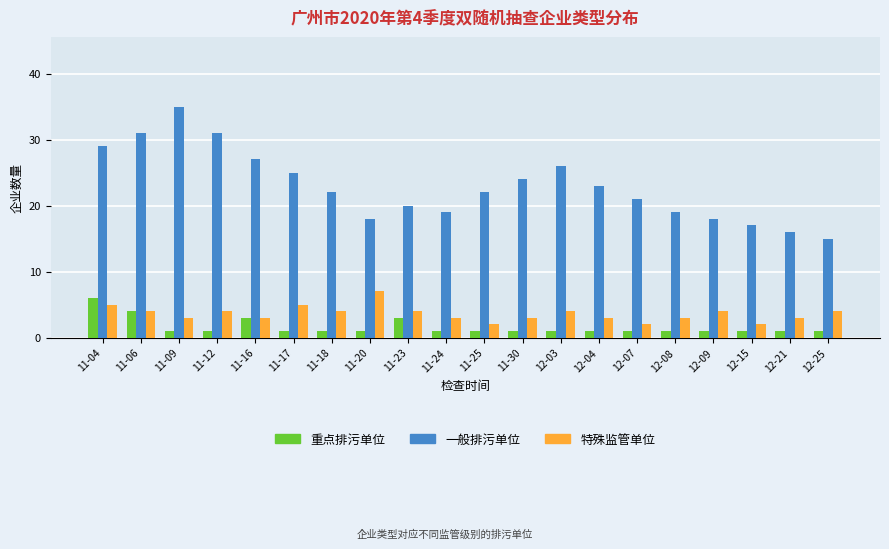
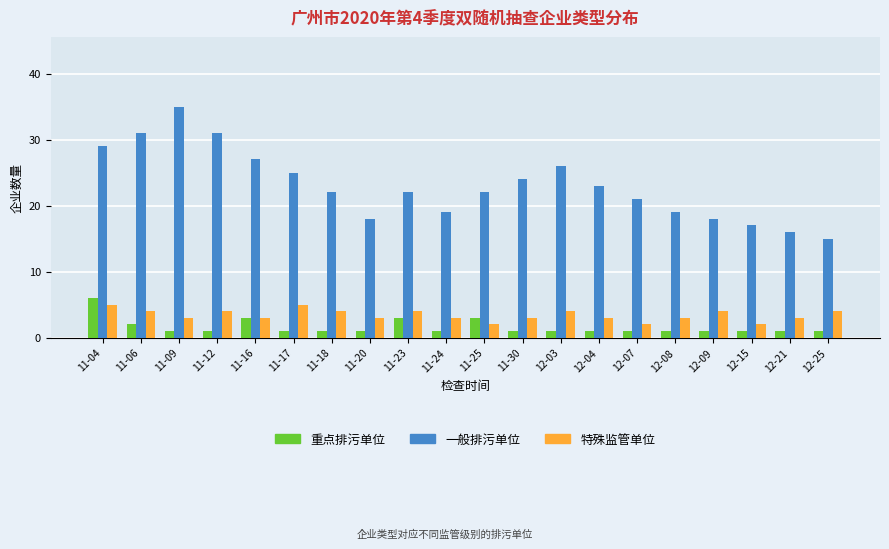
  {
    "重点排污单位": {
      "11-04": 6,
-     "11-06": 4,
+     "11-06": 2,
      "11-09": 1,
      "11-12": 1,
      "11-16": 3,
      "11-17": 1,
      "11-18": 1,
      "11-20": 1,
      "11-23": 3,
      "11-24": 1,
-     "11-25": 1,
+     "11-25": 3,
      "11-30": 1,
      "12-03": 1,
      "12-04": 1,
      "12-07": 1,
      "12-08": 1,
      "12-09": 1,
      "12-15": 1,
      "12-21": 1,
      "12-25": 1
    },
    "一般排污单位": {
      "11-04": 29,
      "11-06": 31,
      "11-09": 35,
      "11-12": 31,
      "11-16": 27,
      "11-17": 25,
      "11-18": 22,
      "11-20": 18,
-     "11-23": 20,
+     "11-23": 22,
      "11-24": 19,
      "11-25": 22,
      "11-30": 24,
      "12-03": 26,
      "12-04": 23,
      "12-07": 21,
      "12-08": 19,
      "12-09": 18,
      "12-15": 17,
      "12-21": 16,
      "12-25": 15
    },
    "特殊监管单位": {
      "11-04": 5,
      "11-06": 4,
      "11-09": 3,
      "11-12": 4,
      "11-16": 3,
      "11-17": 5,
      "11-18": 4,
-     "11-20": 7,
+     "11-20": 3,
      "11-23": 4,
      "11-24": 3,
      "11-25": 2,
      "11-30": 3,
      "12-03": 4,
      "12-04": 3,
      "12-07": 2,
      "12-08": 3,
      "12-09": 4,
      "12-15": 2,
      "12-21": 3,
      "12-25": 4
    }
  }
